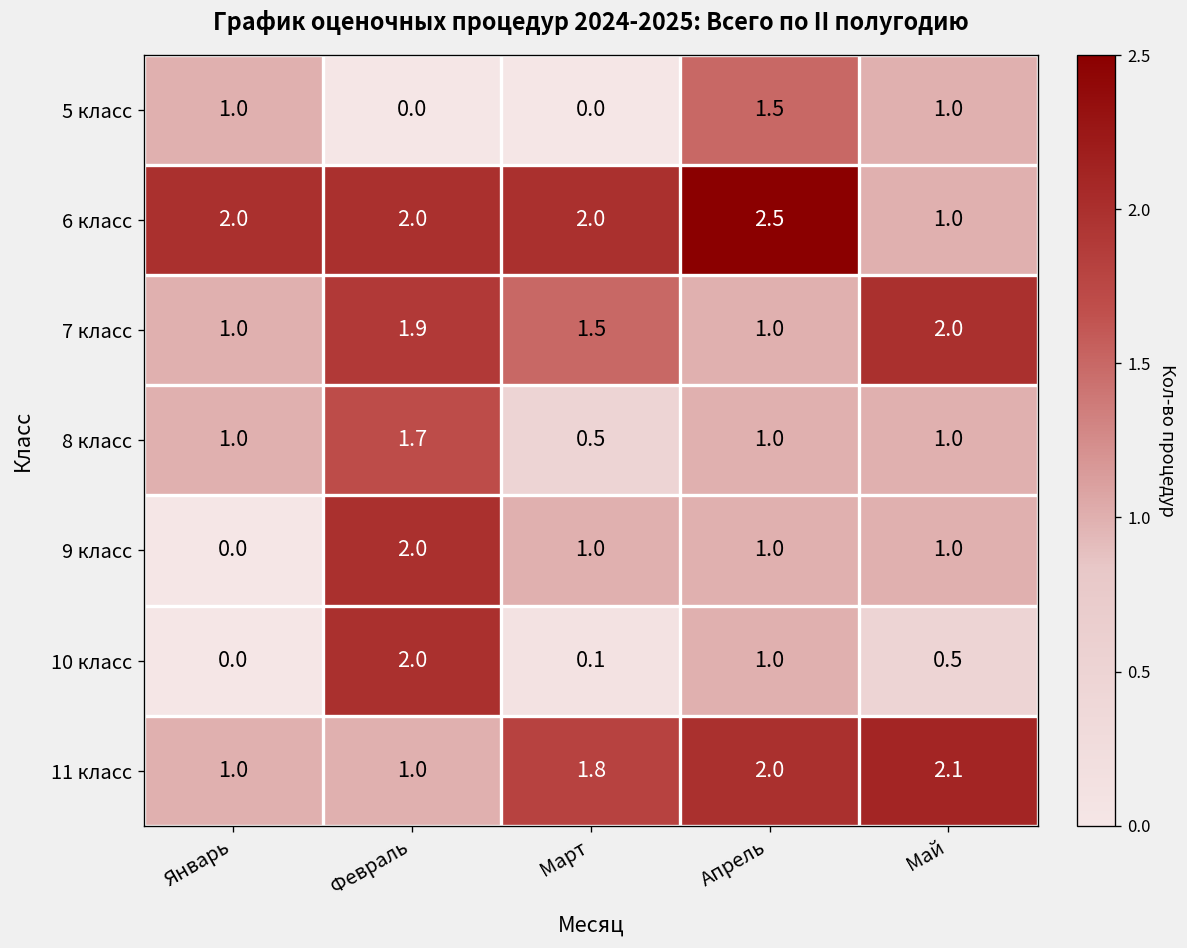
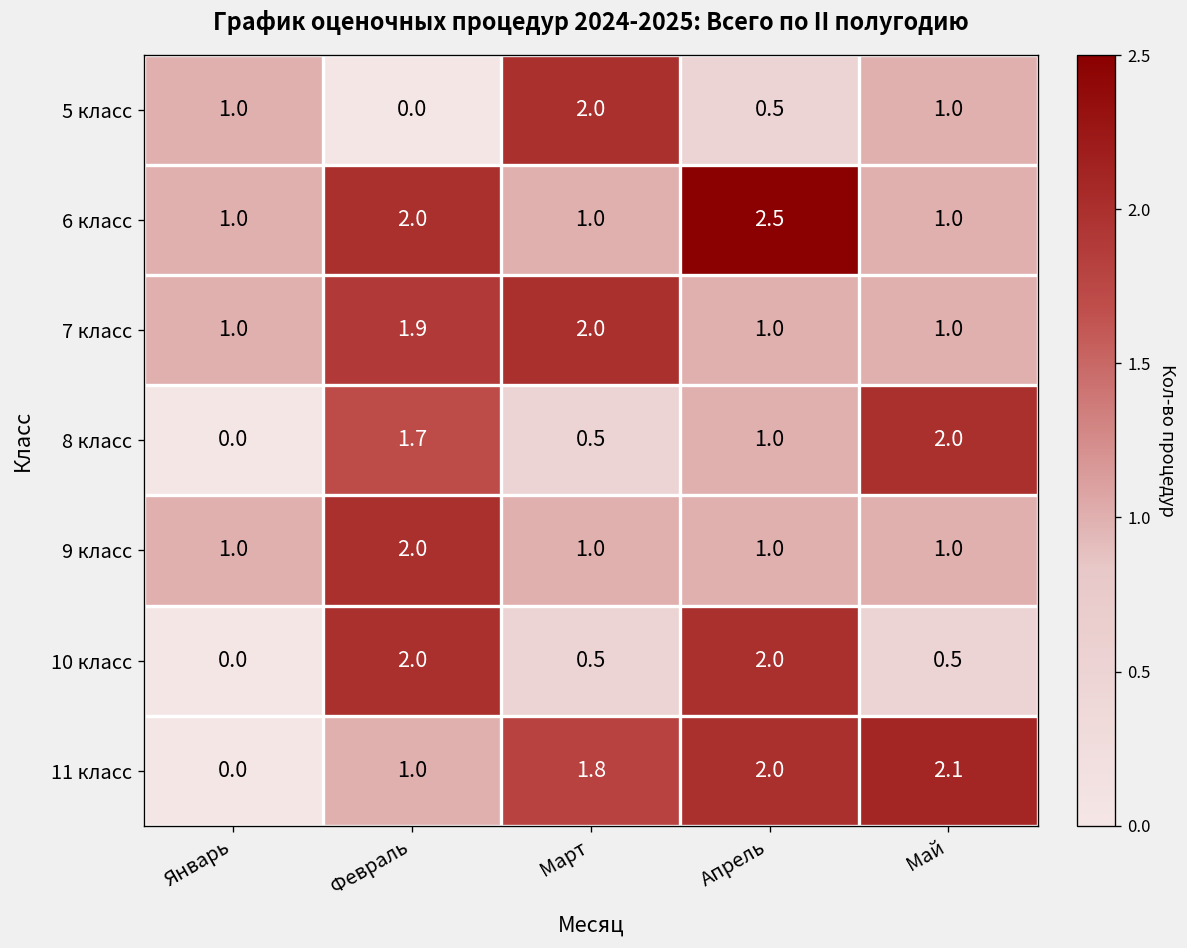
  {
    "5 класс": {
      "Январь": 1.0,
      "Февраль": 0.0,
-     "Март": 0.0,
-     "Апрель": 1.5,
+     "Март": 2.0,
+     "Апрель": 0.5,
      "Май": 1.0
    },
    "6 класс": {
-     "Январь": 2.0,
+     "Январь": 1.0,
      "Февраль": 2.0,
-     "Март": 2.0,
+     "Март": 1.0,
      "Апрель": 2.5,
      "Май": 1.0
    },
    "7 класс": {
      "Январь": 1.0,
      "Февраль": 1.9,
-     "Март": 1.5,
+     "Март": 2.0,
      "Апрель": 1.0,
-     "Май": 2.0
+     "Май": 1.0
    },
    "8 класс": {
-     "Январь": 1.0,
+     "Январь": 0.0,
      "Февраль": 1.7,
      "Март": 0.5,
      "Апрель": 1.0,
-     "Май": 1.0
+     "Май": 2.0
    },
    "9 класс": {
-     "Январь": 0.0,
+     "Январь": 1.0,
      "Февраль": 2.0,
      "Март": 1.0,
      "Апрель": 1.0,
      "Май": 1.0
    },
    "10 класс": {
      "Январь": 0.0,
      "Февраль": 2.0,
-     "Март": 0.1,
-     "Апрель": 1.0,
+     "Март": 0.5,
+     "Апрель": 2.0,
      "Май": 0.5
    },
    "11 класс": {
-     "Январь": 1.0,
+     "Январь": 0.0,
      "Февраль": 1.0,
      "Март": 1.8,
      "Апрель": 2.0,
      "Май": 2.1
    }
  }
